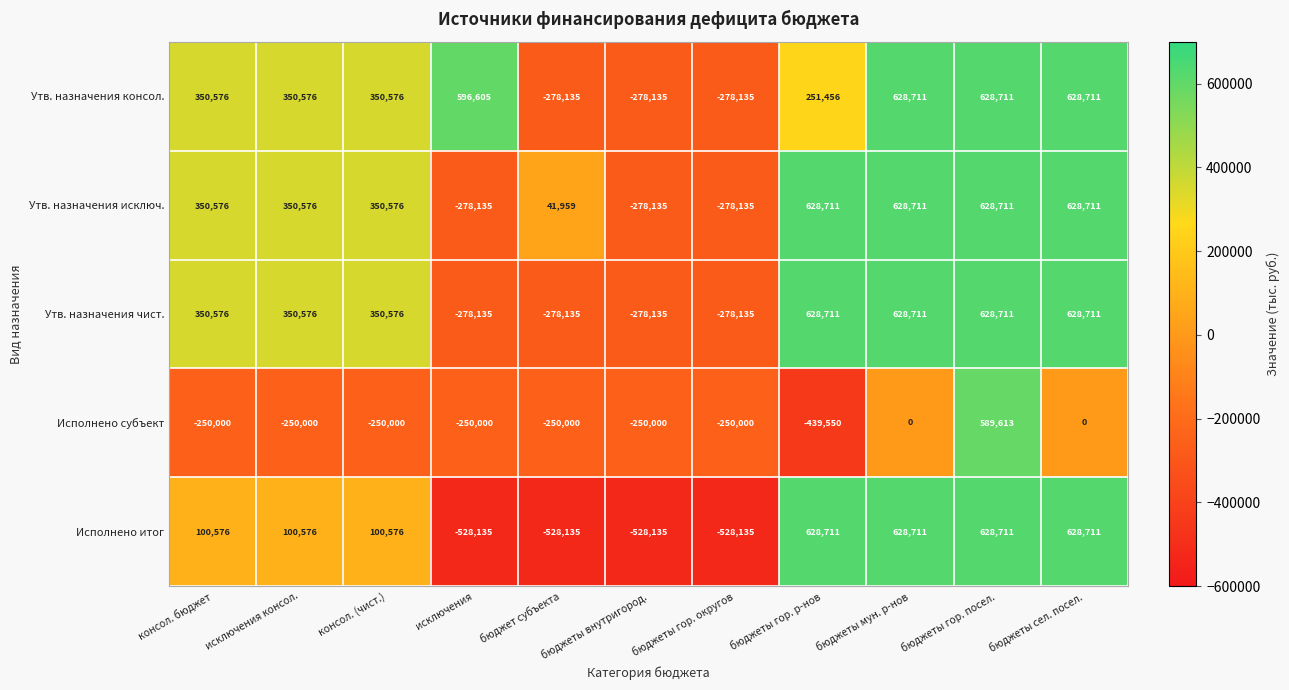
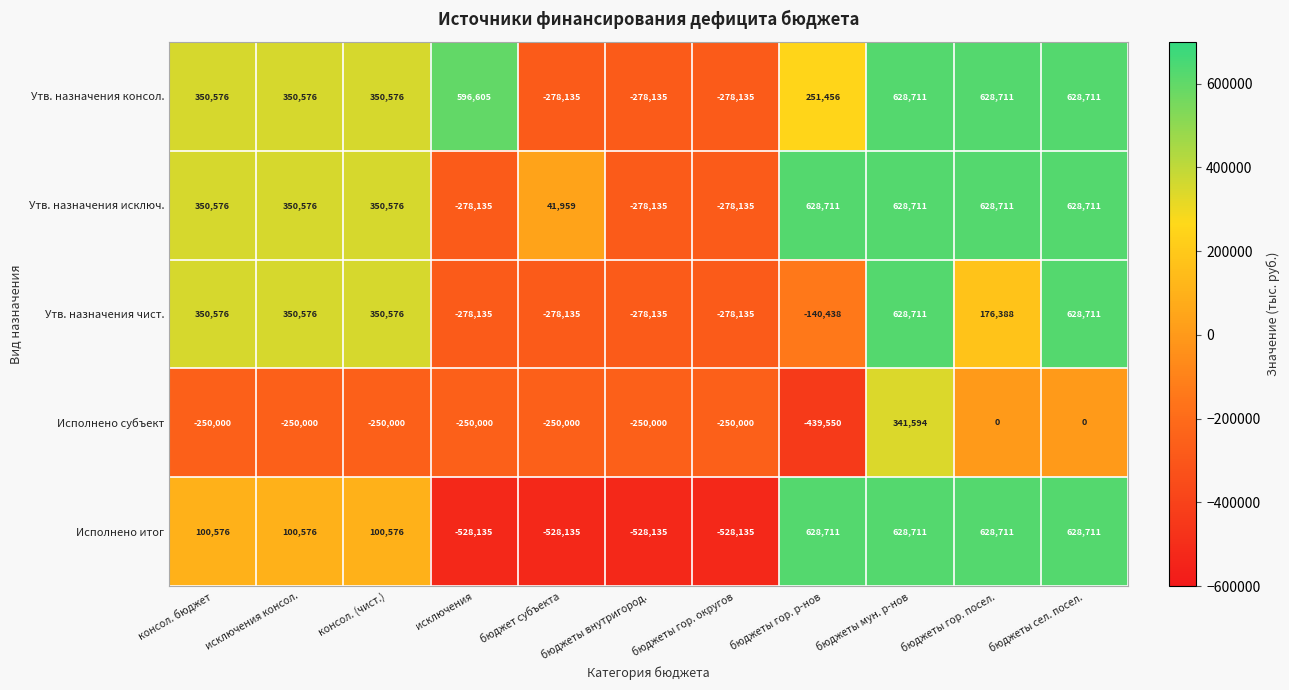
  {
    "Утв. назначения консол.": {
      "консол. бюджет": "350,576",
      "исключения консол.": "350,576",
      "консол. (чист.)": "350,576",
      "исключения": "596,605",
      "бюджет субъекта": "-278,135",
      "бюджеты внутригород.": "-278,135",
      "бюджеты гор. округов": "-278,135",
      "бюджеты гор. р-нов": "251,456",
      "бюджеты мун. р-нов": "628,711",
      "бюджеты гор. посел.": "628,711",
      "бюджеты сел. посел.": "628,711"
    },
    "Утв. назначения исключ.": {
      "консол. бюджет": "350,576",
      "исключения консол.": "350,576",
      "консол. (чист.)": "350,576",
      "исключения": "-278,135",
      "бюджет субъекта": "41,959",
      "бюджеты внутригород.": "-278,135",
      "бюджеты гор. округов": "-278,135",
      "бюджеты гор. р-нов": "628,711",
      "бюджеты мун. р-нов": "628,711",
      "бюджеты гор. посел.": "628,711",
      "бюджеты сел. посел.": "628,711"
    },
    "Утв. назначения чист.": {
      "консол. бюджет": "350,576",
      "исключения консол.": "350,576",
      "консол. (чист.)": "350,576",
      "исключения": "-278,135",
      "бюджет субъекта": "-278,135",
      "бюджеты внутригород.": "-278,135",
      "бюджеты гор. округов": "-278,135",
-     "бюджеты гор. р-нов": "628,711",
+     "бюджеты гор. р-нов": "-140,438",
      "бюджеты мун. р-нов": "628,711",
-     "бюджеты гор. посел.": "628,711",
+     "бюджеты гор. посел.": "176,388",
      "бюджеты сел. посел.": "628,711"
    },
    "Исполнено субъект": {
      "консол. бюджет": "-250,000",
      "исключения консол.": "-250,000",
      "консол. (чист.)": "-250,000",
      "исключения": "-250,000",
      "бюджет субъекта": "-250,000",
      "бюджеты внутригород.": "-250,000",
      "бюджеты гор. округов": "-250,000",
      "бюджеты гор. р-нов": "-439,550",
-     "бюджеты мун. р-нов": "0",
-     "бюджеты гор. посел.": "589,613",
+     "бюджеты мун. р-нов": "341,594",
+     "бюджеты гор. посел.": "0",
      "бюджеты сел. посел.": "0"
    },
    "Исполнено итог": {
      "консол. бюджет": "100,576",
      "исключения консол.": "100,576",
      "консол. (чист.)": "100,576",
      "исключения": "-528,135",
      "бюджет субъекта": "-528,135",
      "бюджеты внутригород.": "-528,135",
      "бюджеты гор. округов": "-528,135",
      "бюджеты гор. р-нов": "628,711",
      "бюджеты мун. р-нов": "628,711",
      "бюджеты гор. посел.": "628,711",
      "бюджеты сел. посел.": "628,711"
    }
  }
